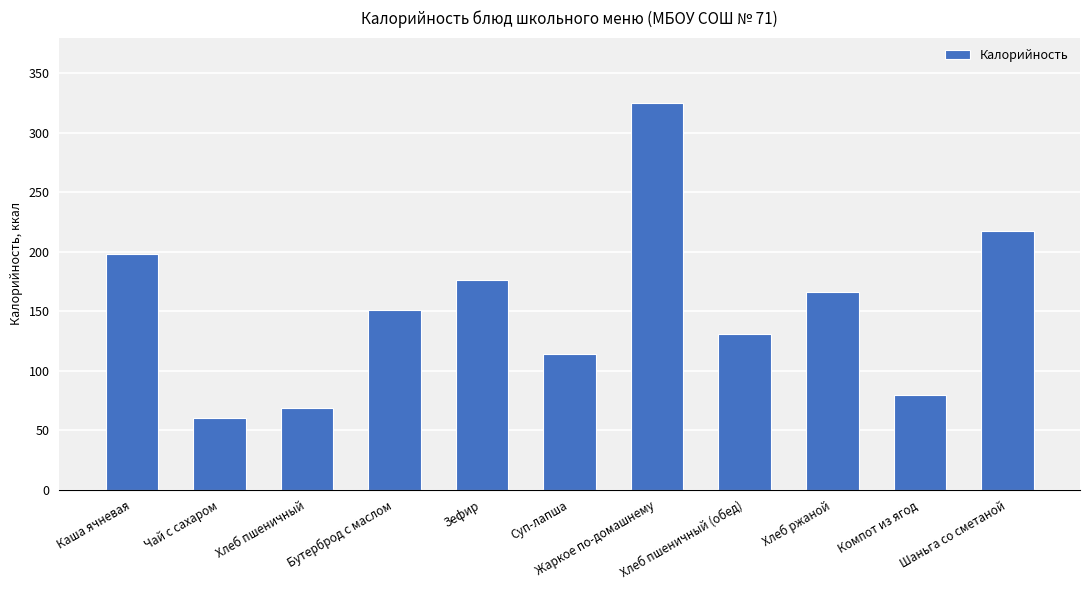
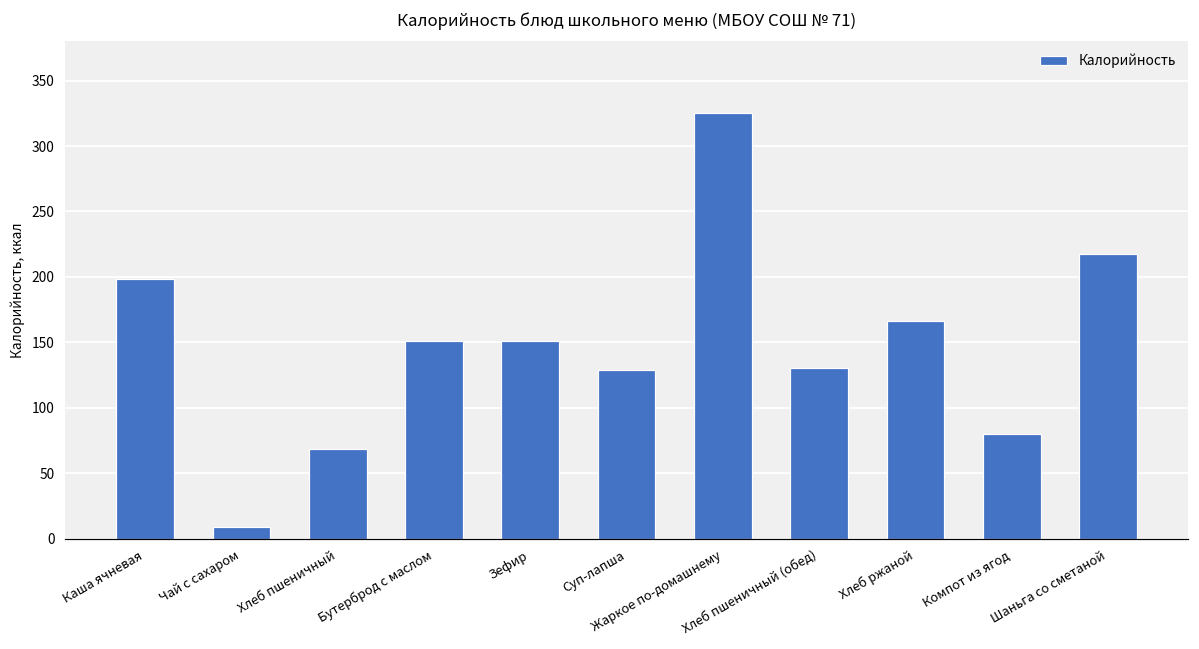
  {
    "Каша ячневая": 198,
-   "Чай с сахаром": 60,
+   "Чай с сахаром": 9,
    "Хлеб пшеничный": 69,
    "Бутерброд с маслом": 151,
-   "Зефир": 176,
-   "Суп-лапша": 114,
+   "Зефир": 151,
+   "Суп-лапша": 129,
    "Жаркое по-домашнему": 325,
    "Хлеб пшеничный (обед)": 131,
    "Хлеб ржаной": 166,
    "Компот из ягод": 80,
    "Шаньга со сметаной": 218
  }
